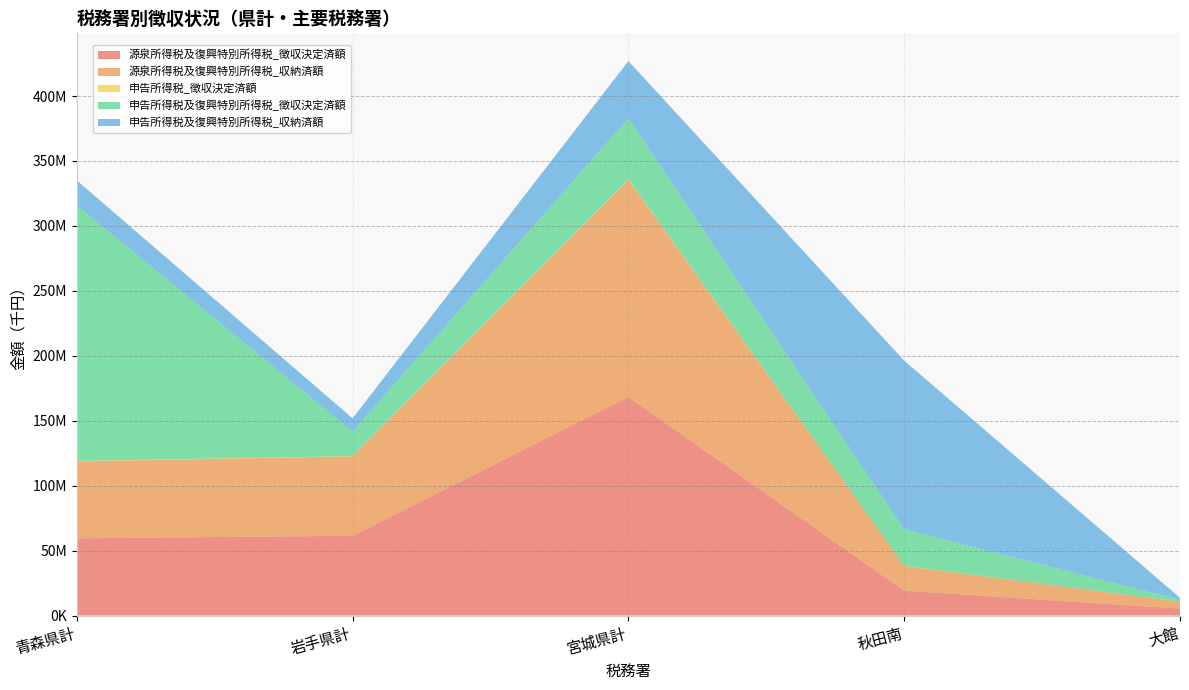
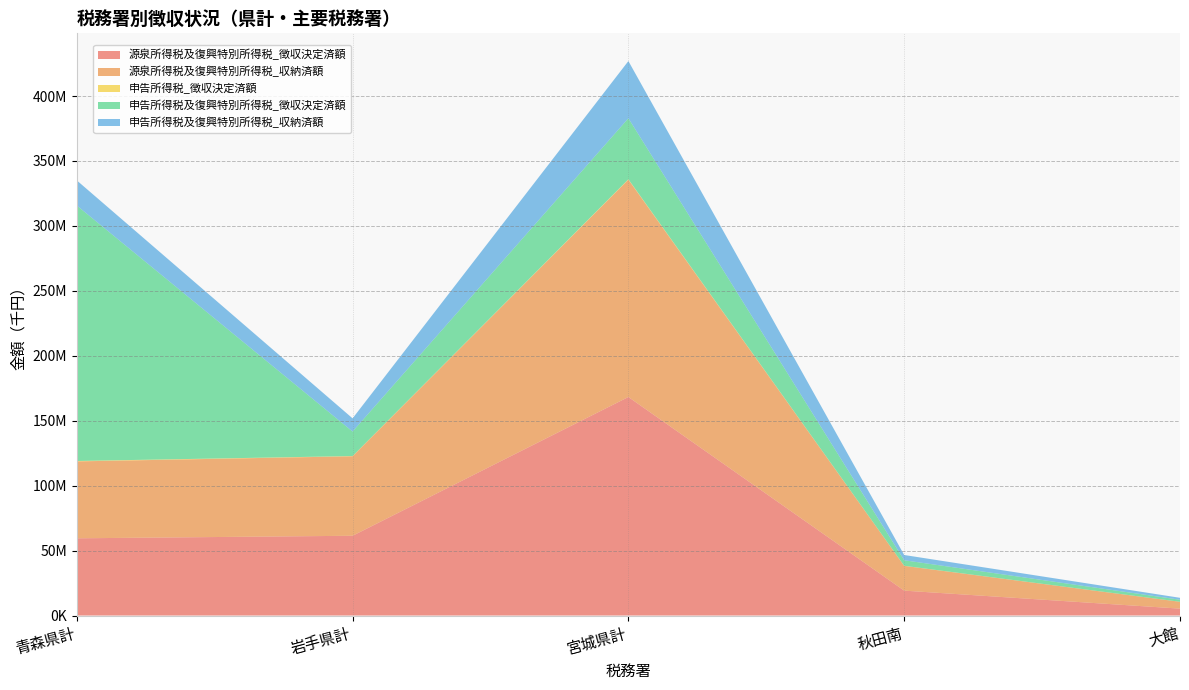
  {
    "申告所得税及復興特別所得税_徴収決定済額": {
      "青森県計": 197000000,
      "岩手県計": 19000000,
      "宮城県計": 47000000,
-     "秋田南": 28000000
+     "秋田南": 4000000
    },
    "申告所得税及復興特別所得税_収納済額": {
      "青森県計": 19000000,
      "岩手県計": 10000000,
      "宮城県計": 44000000,
-     "秋田南": 130000000
+     "秋田南": 4000000
    }
  }
